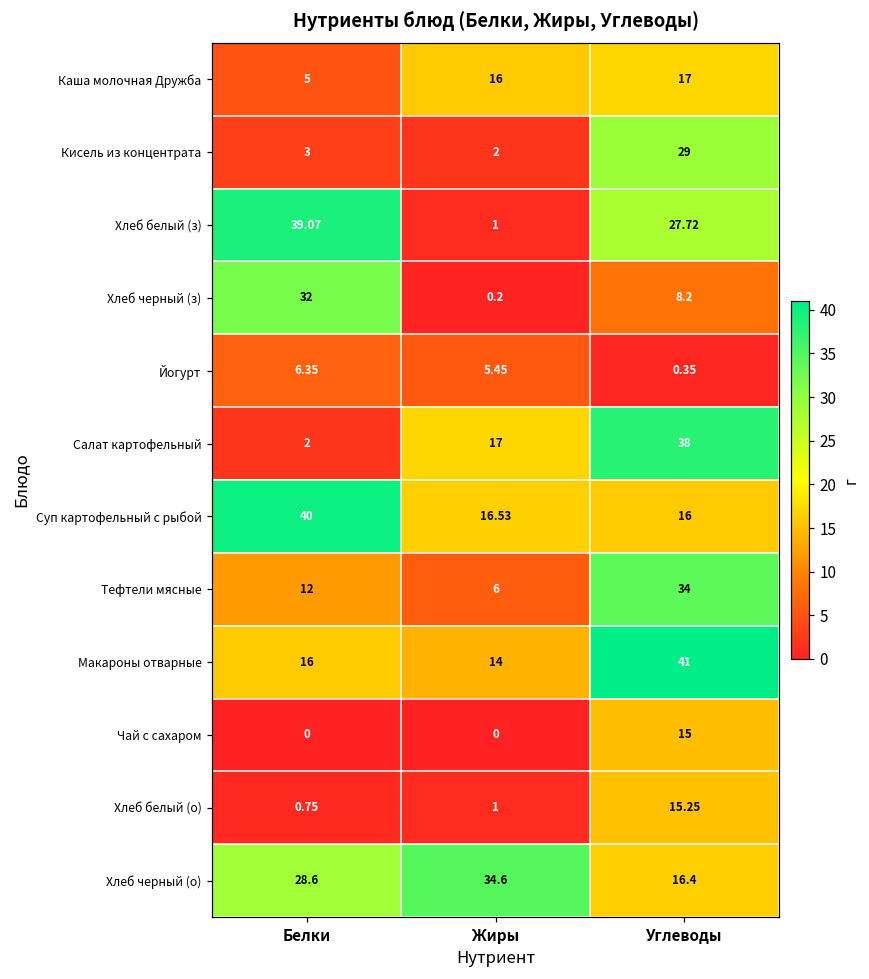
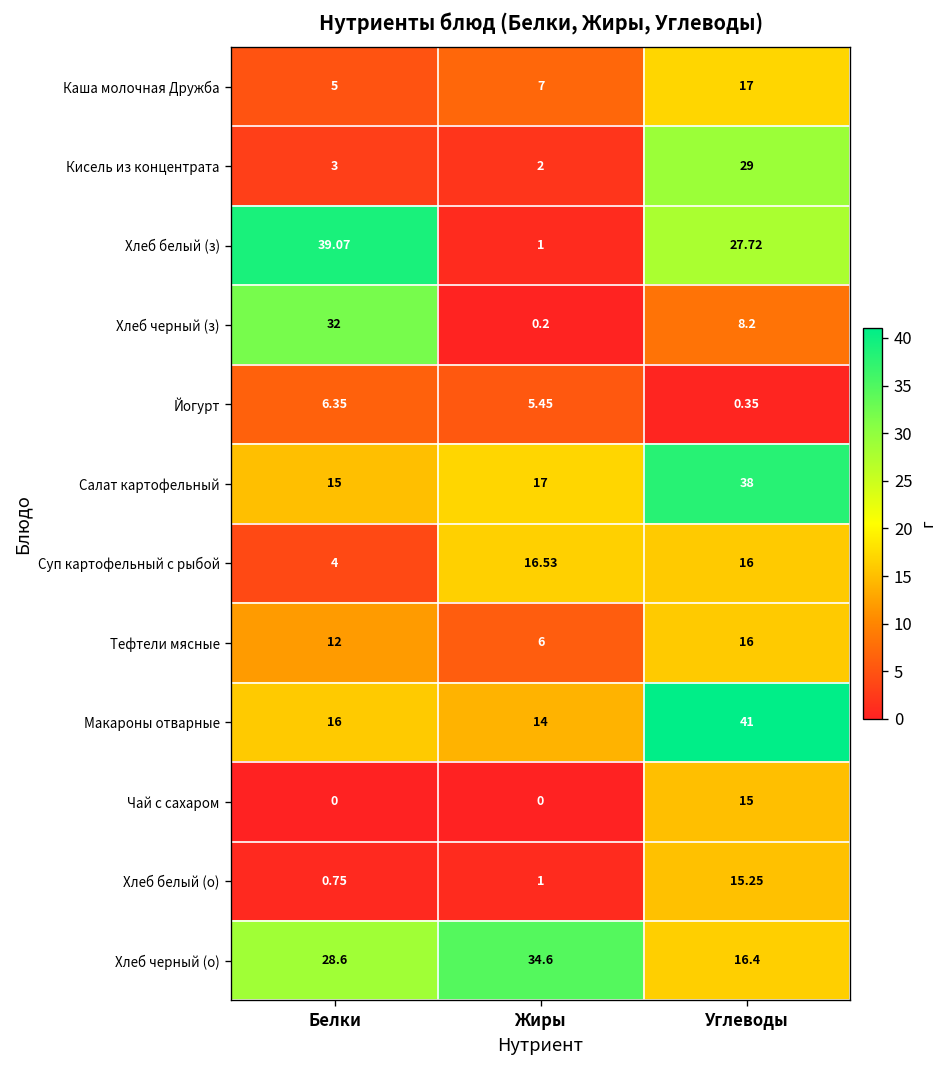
  {
    "Каша молочная Дружба": {
      "Белки": 5,
-     "Жиры": 16,
+     "Жиры": 7,
      "Углеводы": 17
    },
    "Кисель из концентрата": {
      "Белки": 3,
      "Жиры": 2,
      "Углеводы": 29
    },
    "Хлеб белый (з)": {
      "Белки": 39.07,
      "Жиры": 1,
      "Углеводы": 27.72
    },
    "Хлеб черный (з)": {
      "Белки": 32,
      "Жиры": 0.2,
      "Углеводы": 8.2
    },
    "Йогурт": {
      "Белки": 6.35,
      "Жиры": 5.45,
      "Углеводы": 0.35
    },
    "Салат картофельный": {
-     "Белки": 2,
+     "Белки": 15,
      "Жиры": 17,
      "Углеводы": 38
    },
    "Суп картофельный с рыбой": {
-     "Белки": 40,
+     "Белки": 4,
      "Жиры": 16.53,
      "Углеводы": 16
    },
    "Тефтели мясные": {
      "Белки": 12,
      "Жиры": 6,
-     "Углеводы": 34
+     "Углеводы": 16
    },
    "Макароны отварные": {
      "Белки": 16,
      "Жиры": 14,
      "Углеводы": 41
    },
    "Чай с сахаром": {
      "Белки": 0,
      "Жиры": 0,
      "Углеводы": 15
    },
    "Хлеб белый (о)": {
      "Белки": 0.75,
      "Жиры": 1,
      "Углеводы": 15.25
    },
    "Хлеб черный (о)": {
      "Белки": 28.6,
      "Жиры": 34.6,
      "Углеводы": 16.4
    }
  }
